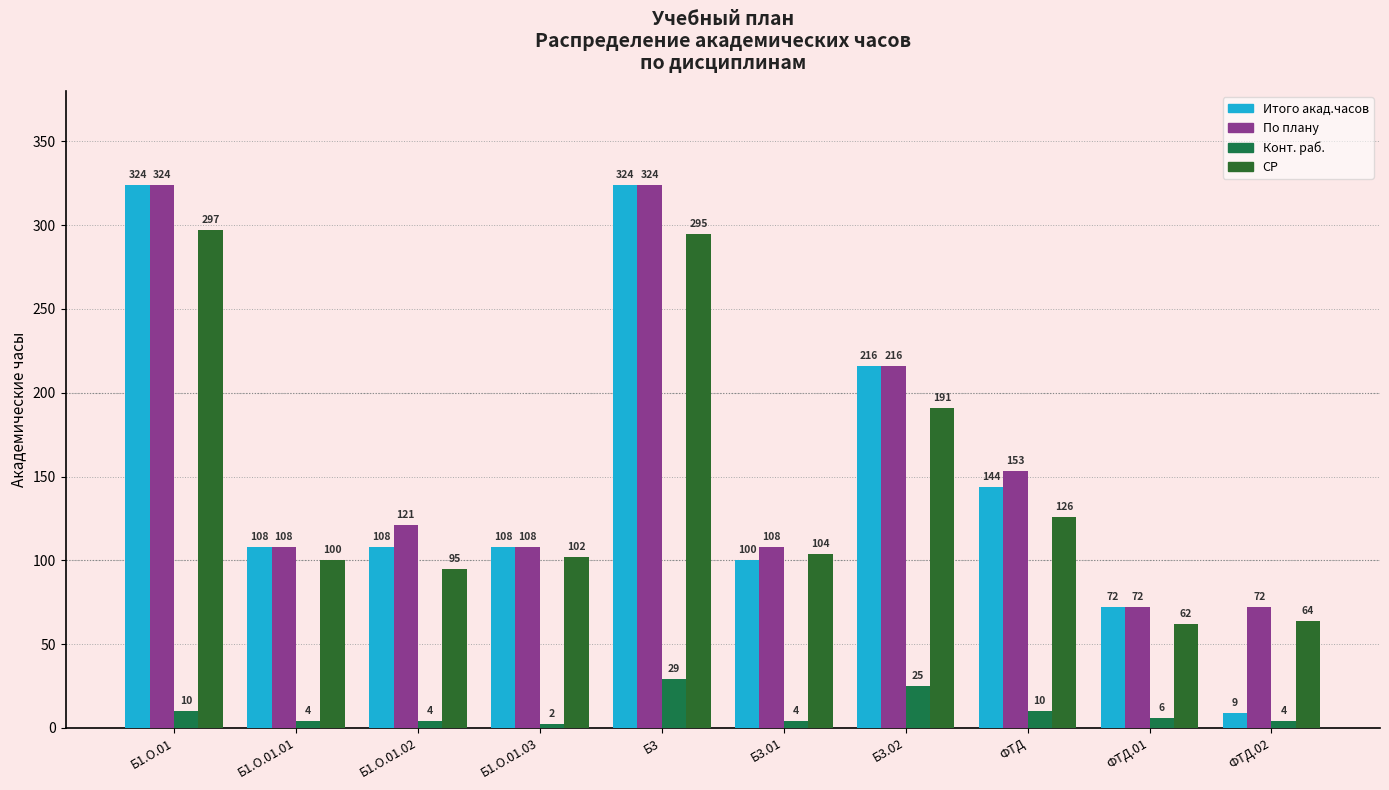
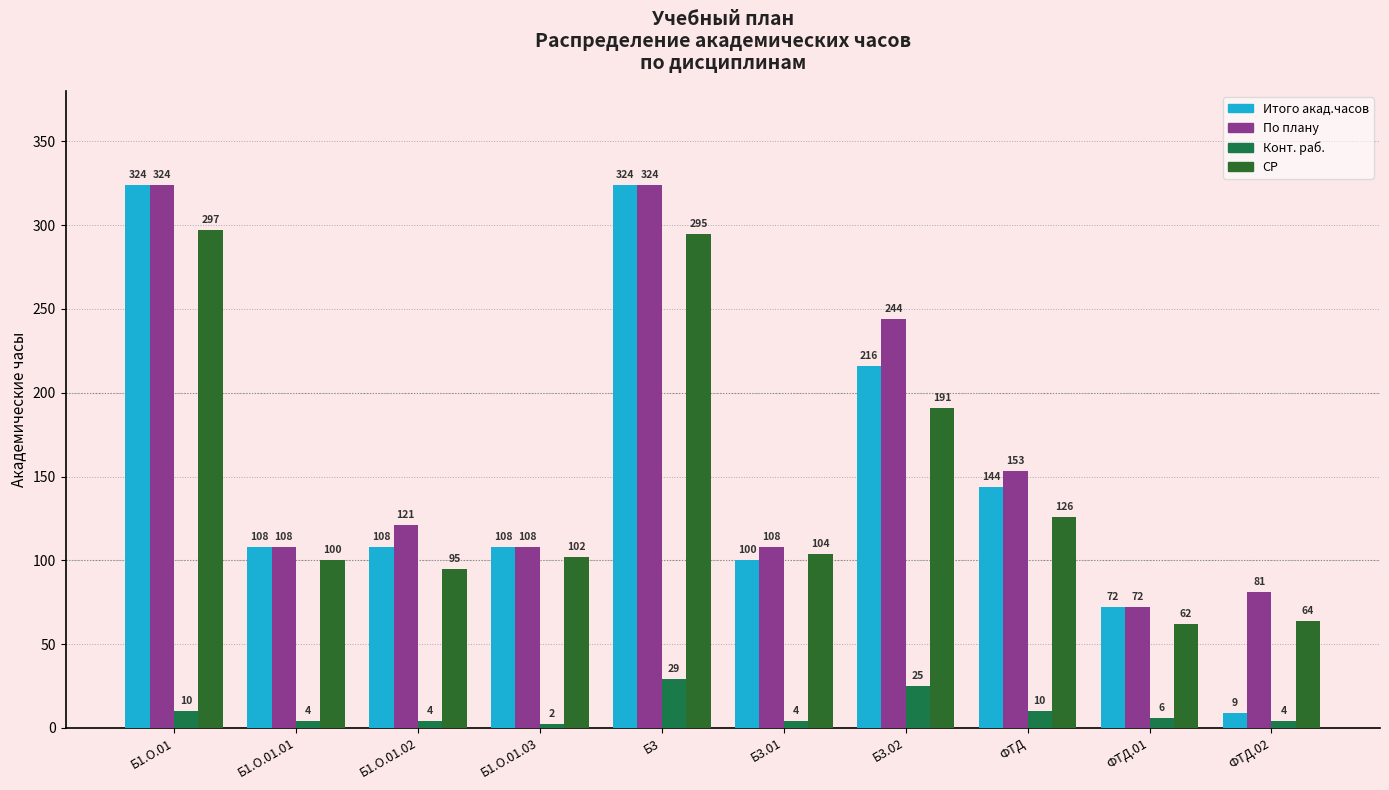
  {
    "Итого акад.часов": {
      "Б1.О.01": 324,
      "Б1.О.01.01": 108,
      "Б1.О.01.02": 108,
      "Б1.О.01.03": 108,
      "Б3": 324,
      "Б3.01": 100,
      "Б3.02": 216,
      "ФТД": 144,
      "ФТД.01": 72,
      "ФТД.02": 9
    },
    "По плану": {
      "Б1.О.01": 324,
      "Б1.О.01.01": 108,
      "Б1.О.01.02": 121,
      "Б1.О.01.03": 108,
      "Б3": 324,
      "Б3.01": 108,
-     "Б3.02": 216,
+     "Б3.02": 244,
      "ФТД": 153,
      "ФТД.01": 72,
-     "ФТД.02": 72
+     "ФТД.02": 81
    }
  }
